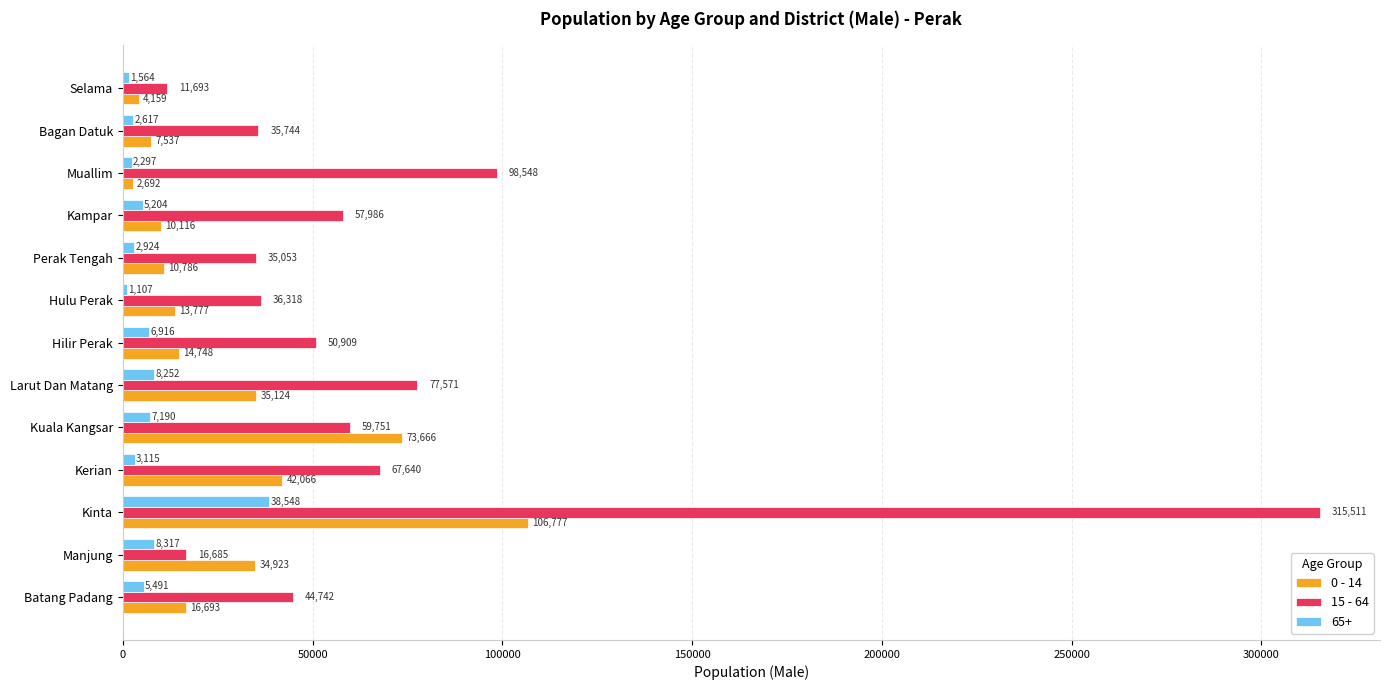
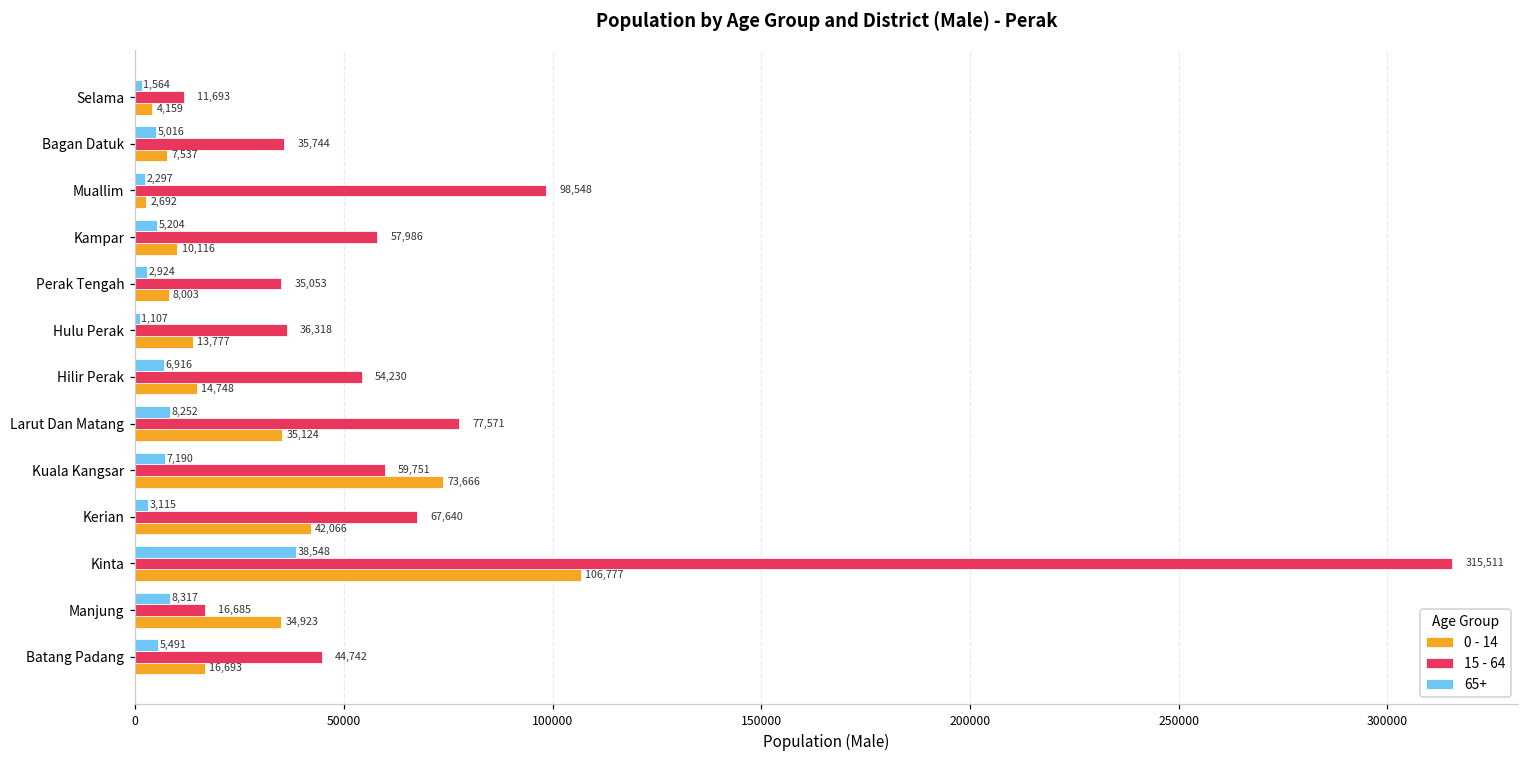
  {
    "0 - 14": {
      "Selama": "4,159",
      "Bagan Datuk": "7,537",
      "Muallim": "2,692",
      "Kampar": "10,116",
-     "Perak Tengah": "10,786",
+     "Perak Tengah": "8,003",
      "Hulu Perak": "13,777",
      "Hilir Perak": "14,748",
      "Larut Dan Matang": "35,124",
      "Kuala Kangsar": "73,666",
      "Kerian": "42,066",
      "Kinta": "106,777",
      "Manjung": "34,923",
      "Batang Padang": "16,693"
    },
    "15 - 64": {
      "Selama": "11,693",
      "Bagan Datuk": "35,744",
      "Muallim": "98,548",
      "Kampar": "57,986",
      "Perak Tengah": "35,053",
      "Hulu Perak": "36,318",
-     "Hilir Perak": "50,909",
+     "Hilir Perak": "54,230",
      "Larut Dan Matang": "77,571",
      "Kuala Kangsar": "59,751",
      "Kerian": "67,640",
      "Kinta": "315,511",
      "Manjung": "16,685",
      "Batang Padang": "44,742"
    },
    "65+": {
      "Selama": "1,564",
-     "Bagan Datuk": "2,617",
+     "Bagan Datuk": "5,016",
      "Muallim": "2,297",
      "Kampar": "5,204",
      "Perak Tengah": "2,924",
      "Hulu Perak": "1,107",
      "Hilir Perak": "6,916",
      "Larut Dan Matang": "8,252",
      "Kuala Kangsar": "7,190",
      "Kerian": "3,115",
      "Kinta": "38,548",
      "Manjung": "8,317",
      "Batang Padang": "5,491"
    }
  }
